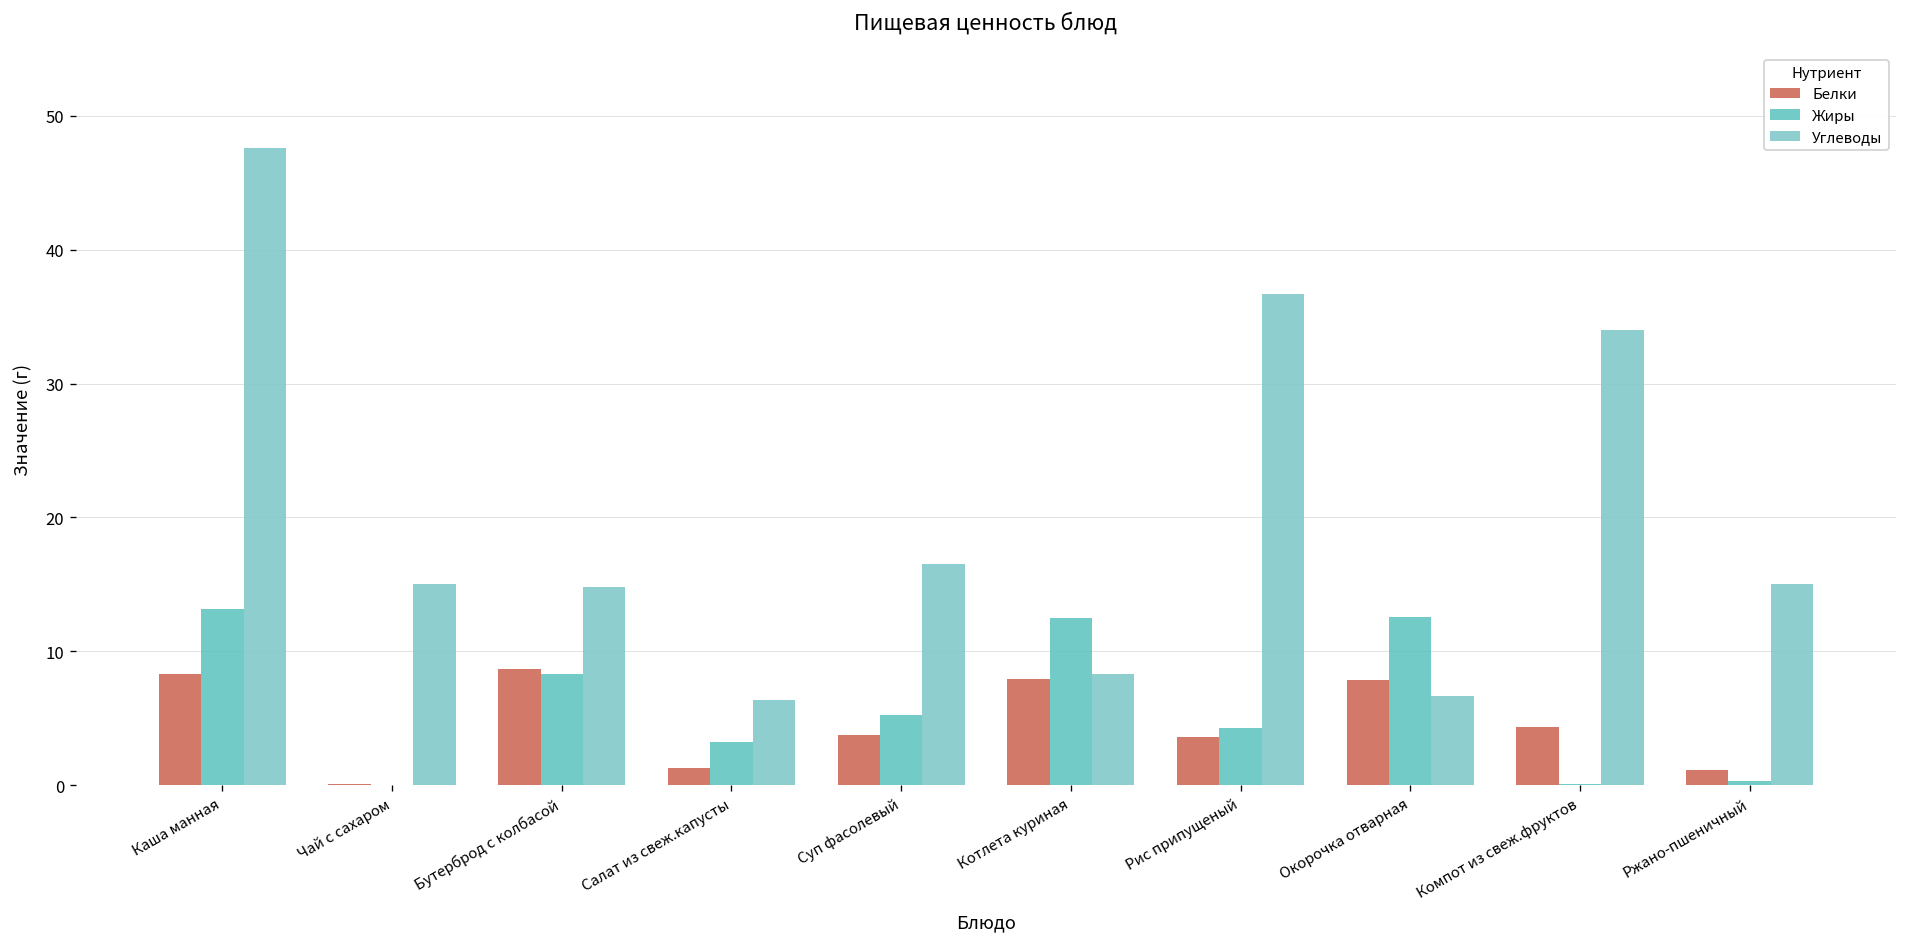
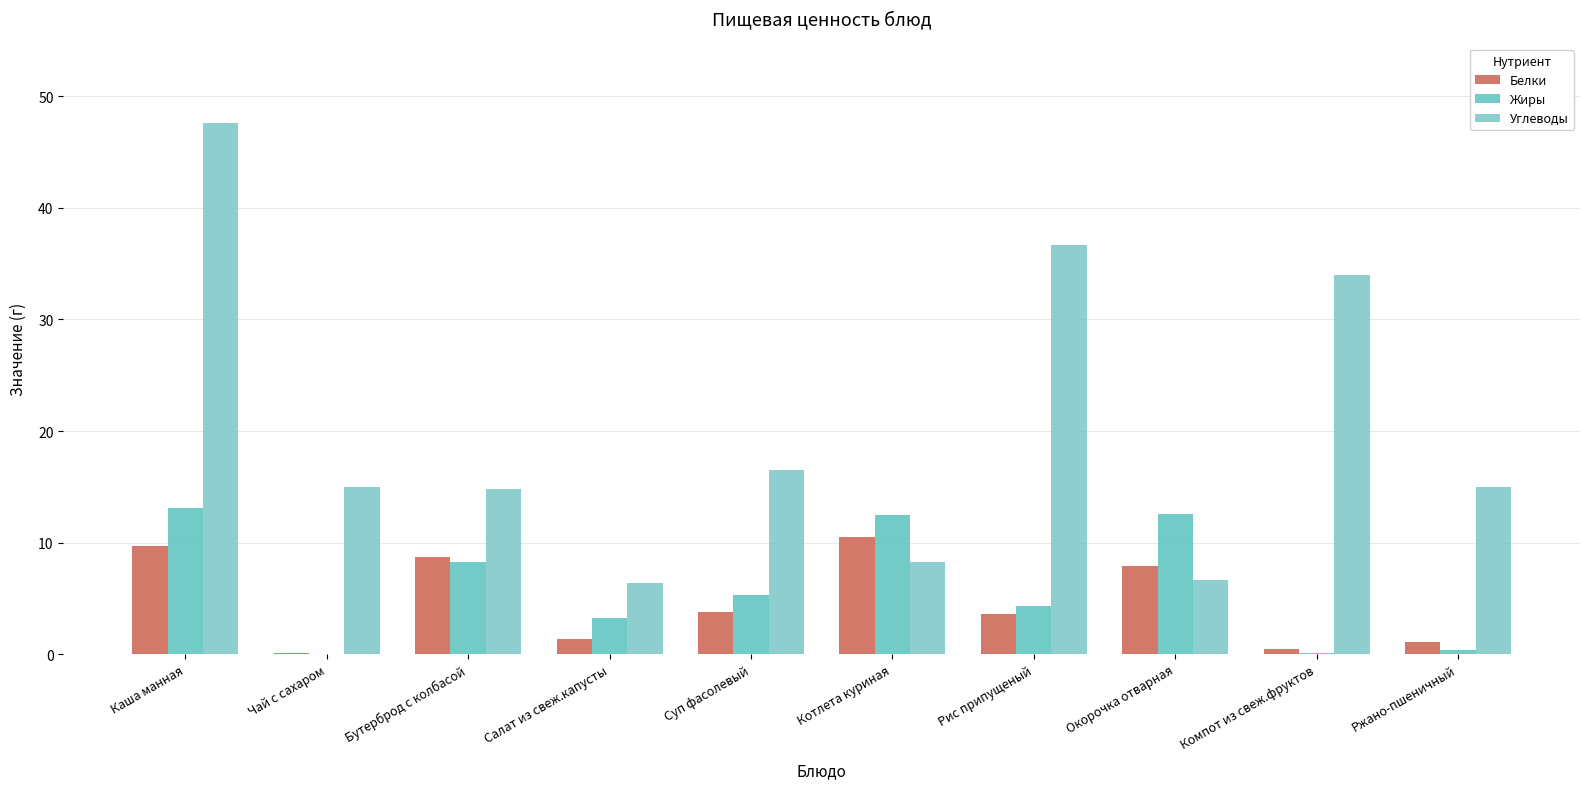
  {
    "Белки": {
-     "Каша манная": 8.3,
+     "Каша манная": 9.7,
      "Бутерброд с колбасой": 8.7,
      "Салат из свеж.капусты": 1.3,
      "Суп фасолевый": 3.7,
-     "Котлета куриная": 8.0,
+     "Котлета куриная": 10.5,
      "Рис припущеный": 3.6,
      "Окорочка отварная": 7.9,
-     "Компот из свеж.фруктов": 4.4,
+     "Компот из свеж.фруктов": 0.5,
      "Ржано-пшеничный": 1.1
    }
  }
